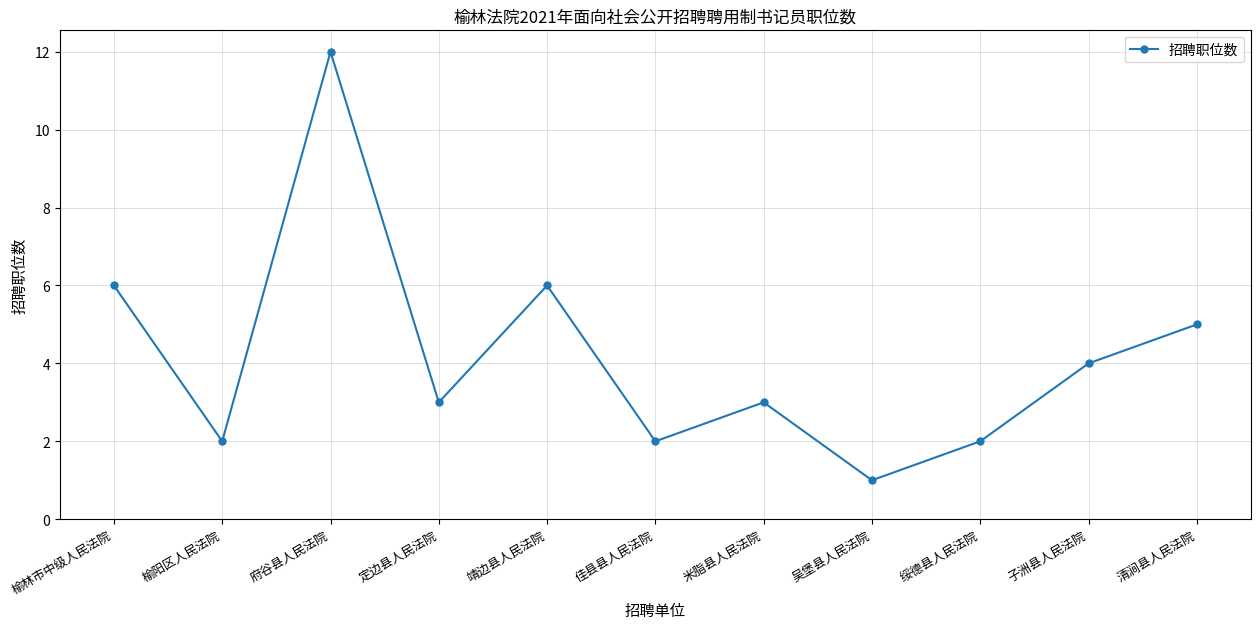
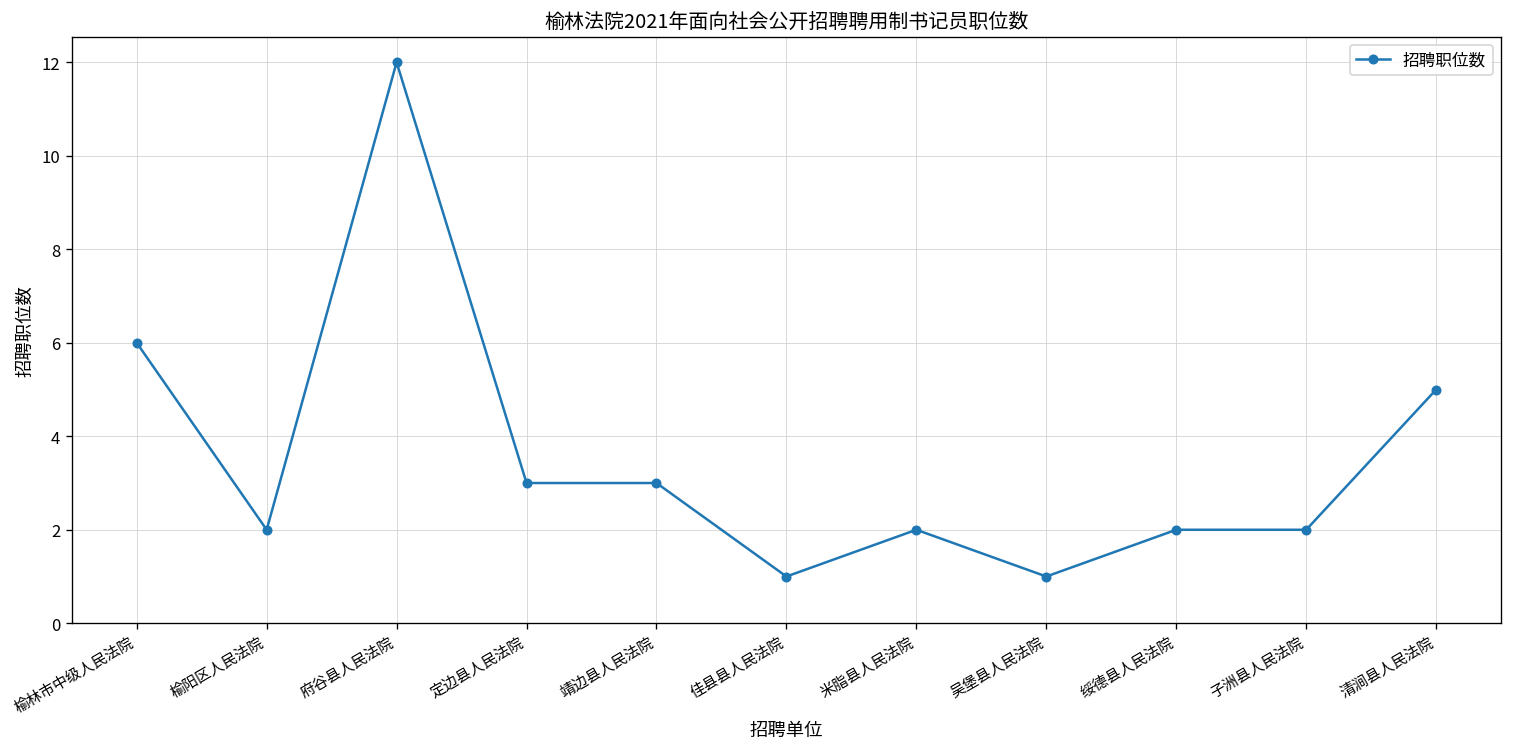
  {
    "榆林市中级人民法院": 6,
    "榆阳区人民法院": 2,
    "府谷县人民法院": 12,
    "定边县人民法院": 3,
-   "靖边县人民法院": 6,
-   "佳县县人民法院": 2,
-   "米脂县人民法院": 3,
+   "靖边县人民法院": 3,
+   "佳县县人民法院": 1,
+   "米脂县人民法院": 2,
    "吴堡县人民法院": 1,
    "绥德县人民法院": 2,
-   "子洲县人民法院": 4,
+   "子洲县人民法院": 2,
    "清涧县人民法院": 5
  }
